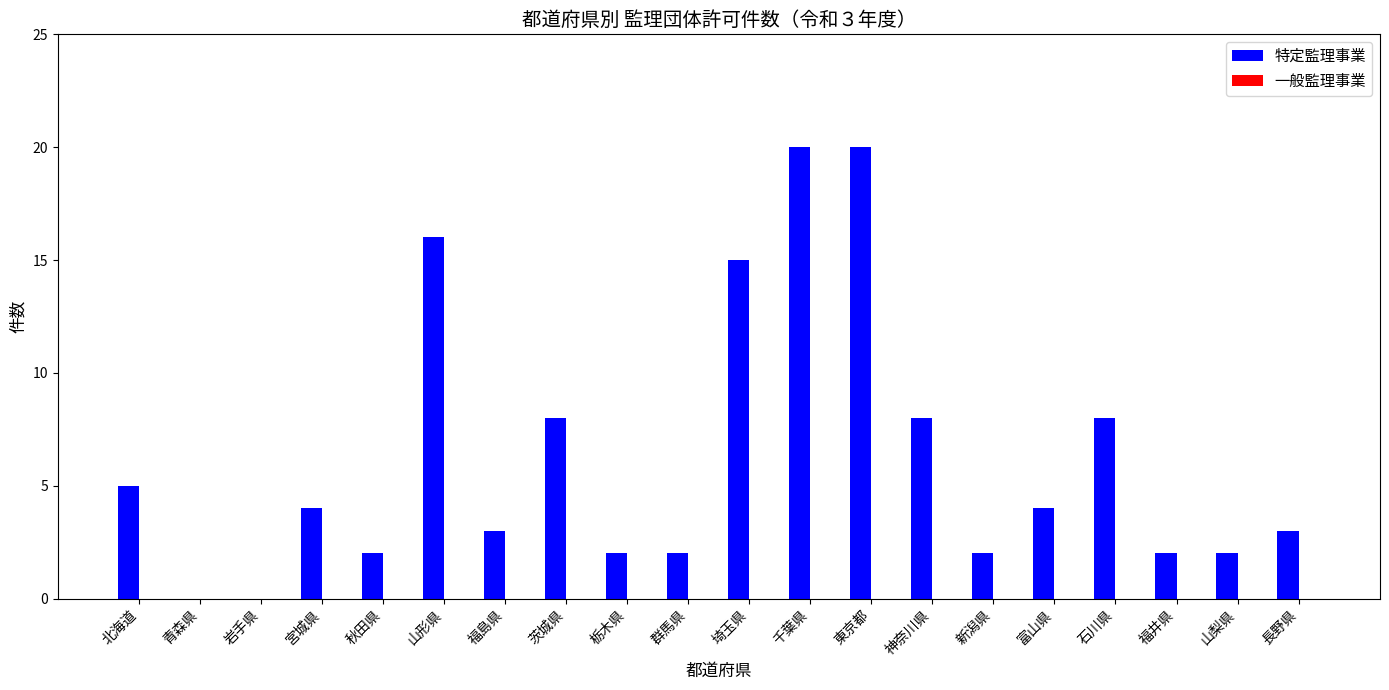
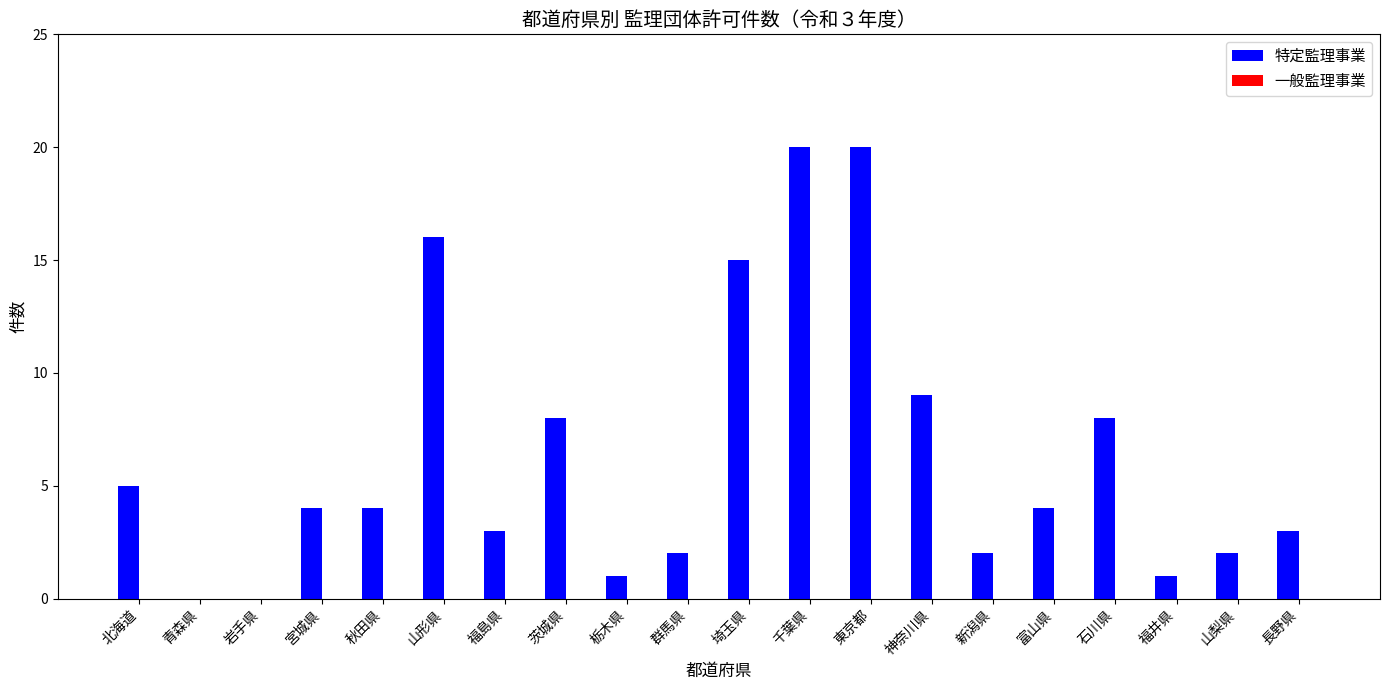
  {
    "特定監理事業": {
      "北海道": 5,
      "青森県": 0,
      "岩手県": 0,
      "宮城県": 4,
-     "秋田県": 2,
+     "秋田県": 4,
      "山形県": 16,
      "福島県": 3,
      "茨城県": 8,
-     "栃木県": 2,
+     "栃木県": 1,
      "群馬県": 2,
      "埼玉県": 15,
      "千葉県": 20,
      "東京都": 20,
-     "神奈川県": 8,
+     "神奈川県": 9,
      "新潟県": 2,
      "富山県": 4,
      "石川県": 8,
-     "福井県": 2,
+     "福井県": 1,
      "山梨県": 2,
      "長野県": 3
    },
    "一般監理事業": {
      "北海道": 0,
      "青森県": 0,
      "岩手県": 0,
      "宮城県": 0,
      "秋田県": 0,
      "山形県": 0,
      "福島県": 0,
      "茨城県": 0,
      "栃木県": 0,
      "群馬県": 0,
      "埼玉県": 0,
      "千葉県": 0,
      "東京都": 0,
      "神奈川県": 0,
      "新潟県": 0,
      "富山県": 0,
      "石川県": 0,
      "福井県": 0,
      "山梨県": 0,
      "長野県": 0
    }
  }
